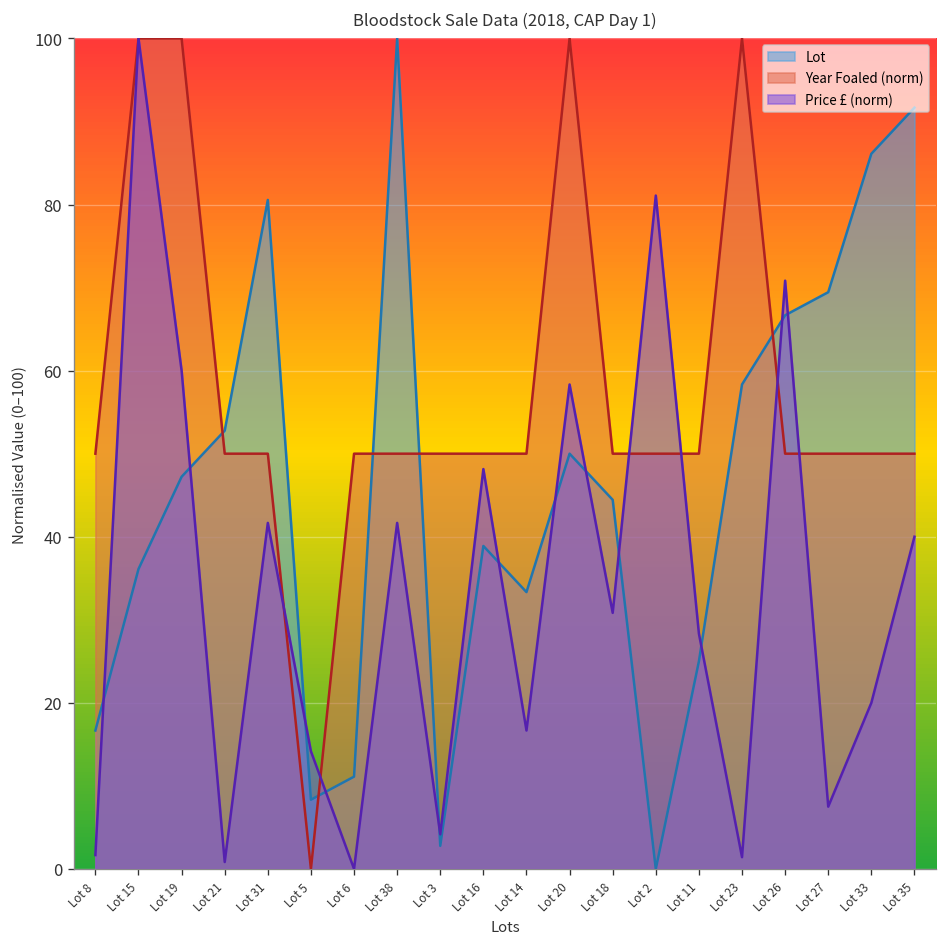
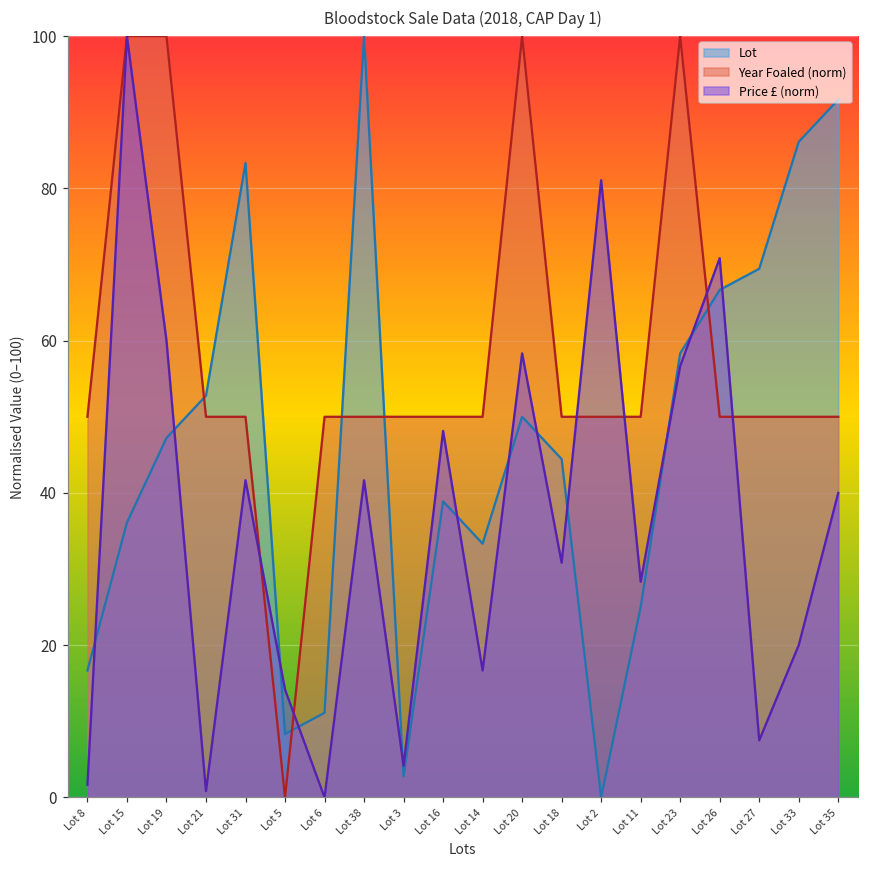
  {
    "Lot": {
      "Lot 8": 17,
      "Lot 15": 36,
      "Lot 19": 47,
      "Lot 21": 53,
-     "Lot 31": 81,
+     "Lot 31": 83,
      "Lot 5": 8,
      "Lot 6": 11,
      "Lot 38": 100,
      "Lot 3": 3,
      "Lot 16": 39,
      "Lot 14": 33,
      "Lot 20": 50,
      "Lot 18": 44,
      "Lot 2": 0,
      "Lot 11": 25,
      "Lot 23": 58,
      "Lot 26": 67,
      "Lot 27": 69,
      "Lot 33": 86,
      "Lot 35": 92
    },
    "Year Foaled (norm)": {
      "Lot 8": 50,
      "Lot 19": 100,
      "Lot 21": 50,
      "Lot 31": 50,
      "Lot 5": 0,
      "Lot 6": 50,
      "Lot 38": 50,
      "Lot 3": 50,
      "Lot 16": 50,
      "Lot 14": 50,
      "Lot 20": 100,
      "Lot 18": 50,
      "Lot 2": 50,
      "Lot 11": 50,
      "Lot 23": 100,
      "Lot 26": 50,
      "Lot 27": 50,
      "Lot 33": 50,
      "Lot 35": 50
    },
    "Price £ (norm)": {
      "Lot 8": 2,
      "Lot 19": 60,
      "Lot 21": 1,
      "Lot 31": 42,
      "Lot 5": 14,
      "Lot 6": 0,
      "Lot 38": 42,
      "Lot 3": 4,
      "Lot 16": 48,
      "Lot 14": 17,
      "Lot 20": 58,
      "Lot 18": 31,
      "Lot 2": 81,
      "Lot 11": 28,
-     "Lot 23": 1,
+     "Lot 23": 57,
      "Lot 26": 71,
      "Lot 27": 8,
      "Lot 33": 20,
      "Lot 35": 40
    }
  }
